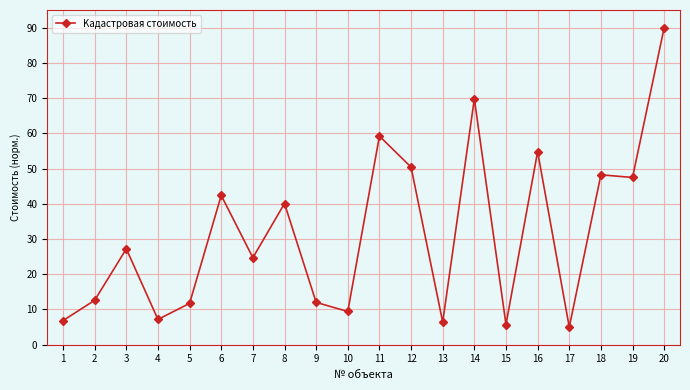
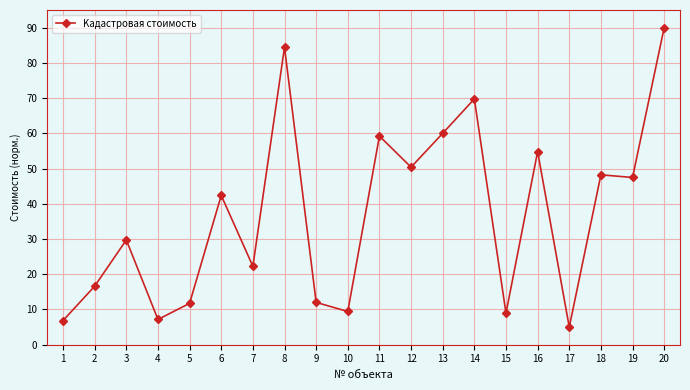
  {
    "1": 7,
-   "2": 13,
-   "3": 27,
+   "2": 17,
+   "3": 30,
    "4": 7,
    "5": 12,
    "6": 42,
-   "7": 25,
-   "8": 40,
+   "7": 22,
+   "8": 84,
    "9": 12,
    "10": 9,
    "11": 59,
    "12": 50,
-   "13": 6,
+   "13": 60,
    "14": 70,
-   "15": 6,
+   "15": 9,
    "16": 55,
    "17": 5,
    "18": 48,
    "19": 47,
    "20": 90
  }
